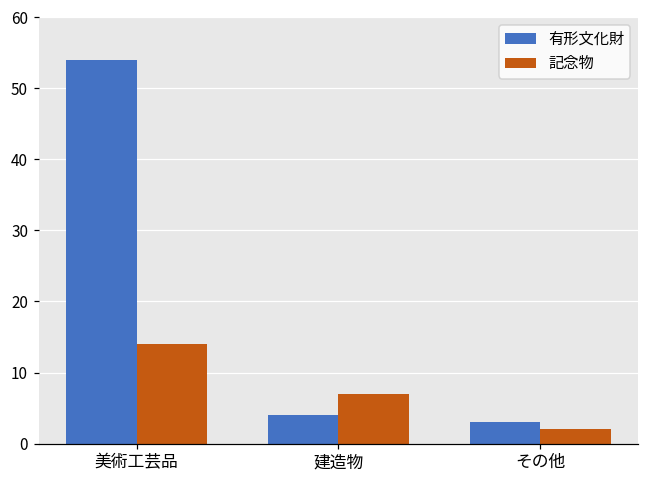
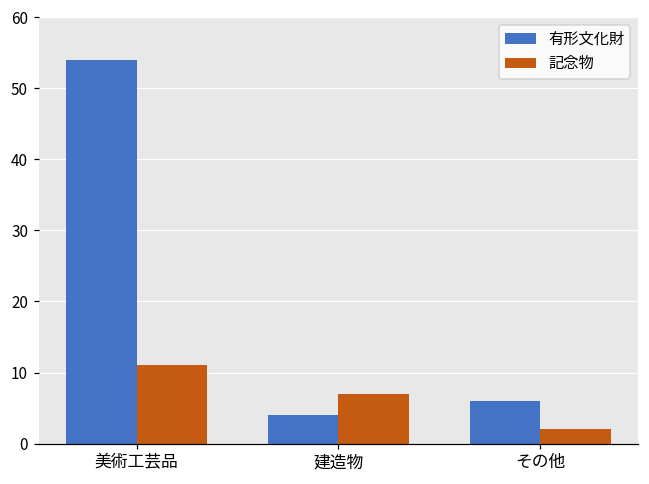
  {
    "有形文化財": {
      "美術工芸品": 54,
      "建造物": 4,
-     "その他": 3
+     "その他": 6
    },
    "記念物": {
-     "美術工芸品": 14,
+     "美術工芸品": 11,
      "建造物": 7,
      "その他": 2
    }
  }
